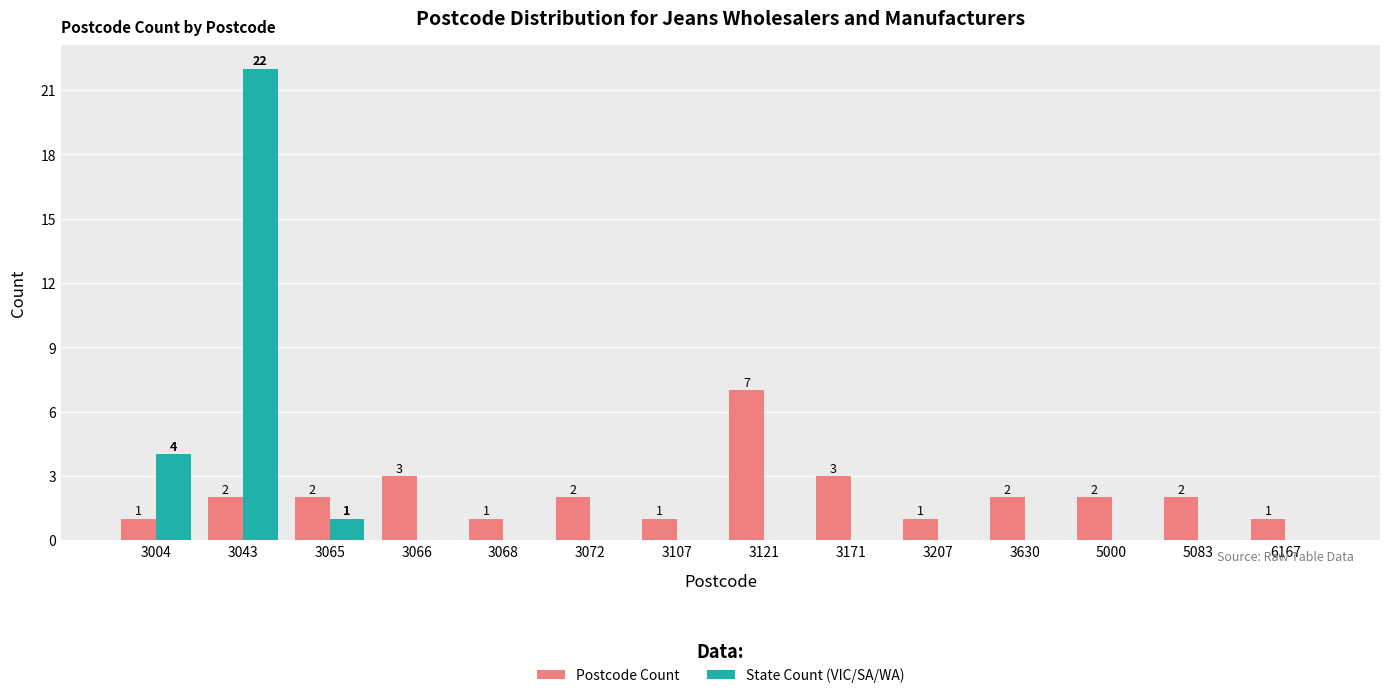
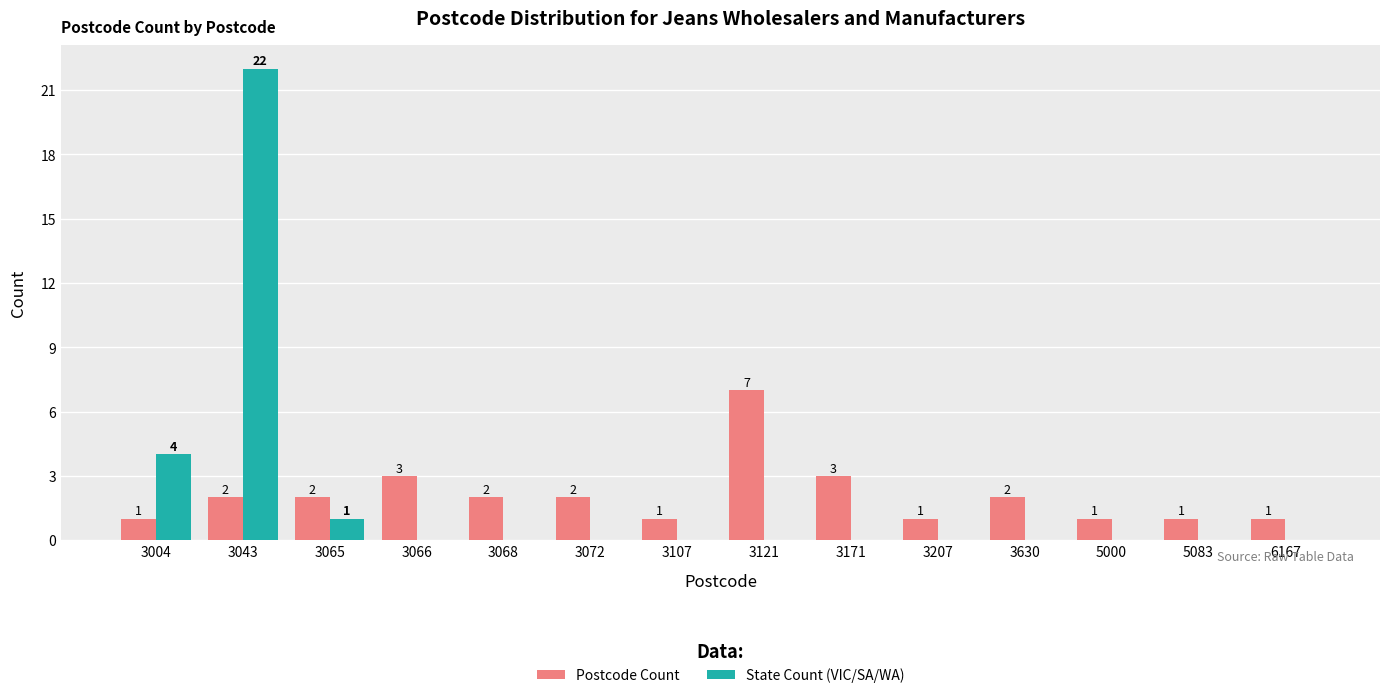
  {
    "Postcode Count": {
      "3004": 1,
      "3043": 2,
      "3065": 2,
      "3066": 3,
-     "3068": 1,
+     "3068": 2,
      "3072": 2,
      "3107": 1,
      "3121": 7,
      "3171": 3,
      "3207": 1,
      "3630": 2,
-     "5000": 2,
-     "5083": 2,
+     "5000": 1,
+     "5083": 1,
      "6167": 1
    },
    "State Count (VIC/SA/WA)": {
      "3004": 4,
      "3043": 22,
      "3065": 1
    }
  }
